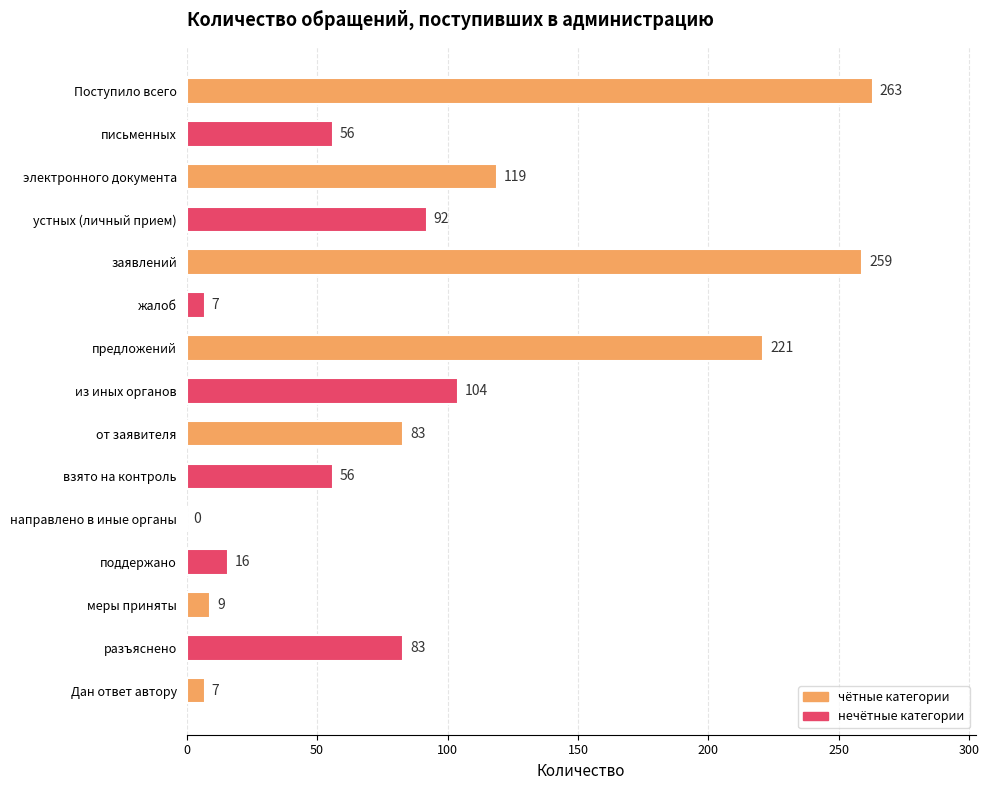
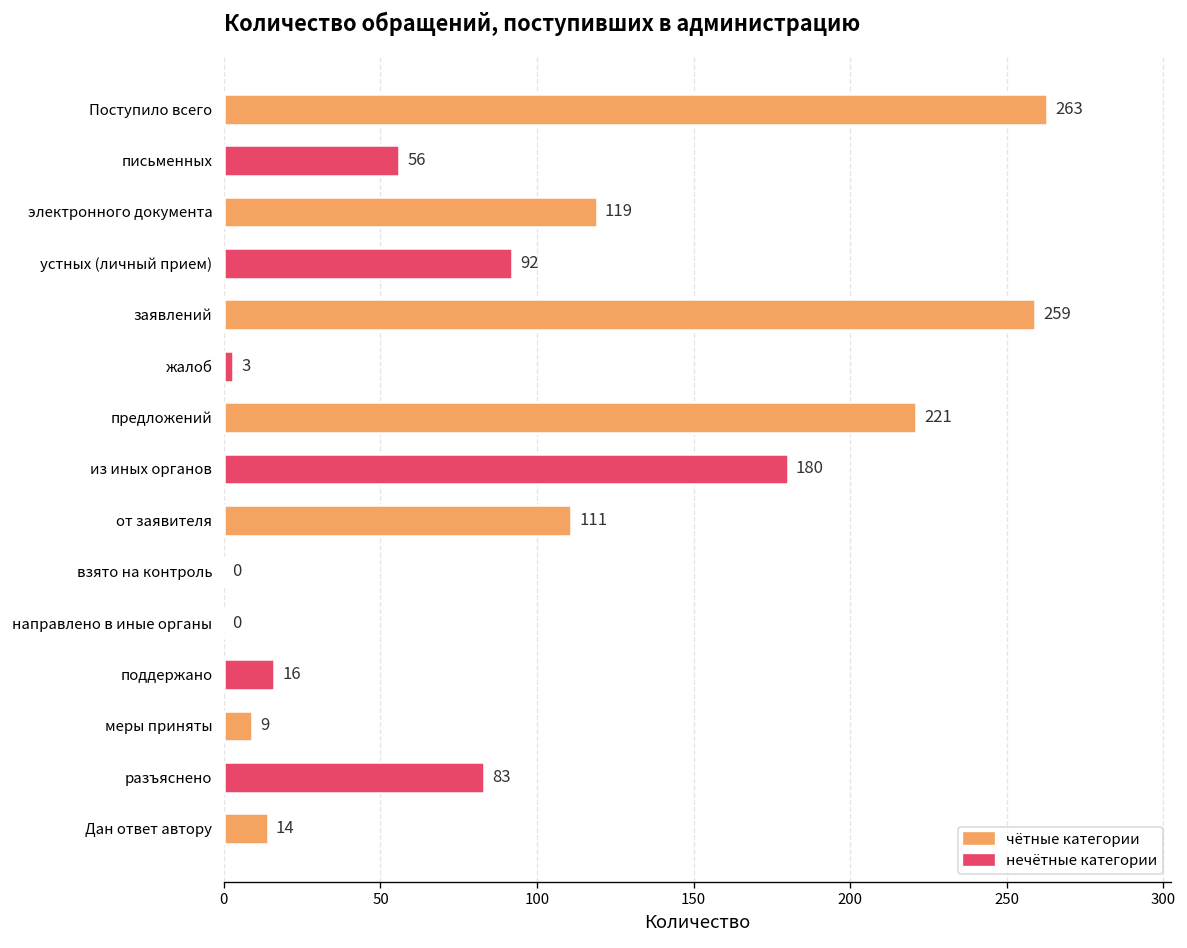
  {
    "Поступило всего": 263,
    "письменных": 56,
    "электронного документа": 119,
    "устных (личный прием)": 92,
    "заявлений": 259,
-   "жалоб": 7,
+   "жалоб": 3,
    "предложений": 221,
-   "из иных органов": 104,
-   "от заявителя": 83,
-   "взято на контроль": 56,
+   "из иных органов": 180,
+   "от заявителя": 111,
+   "взято на контроль": 0,
    "направлено в иные органы": 0,
    "поддержано": 16,
    "меры приняты": 9,
    "разъяснено": 83,
-   "Дан ответ автору": 7
+   "Дан ответ автору": 14
  }
